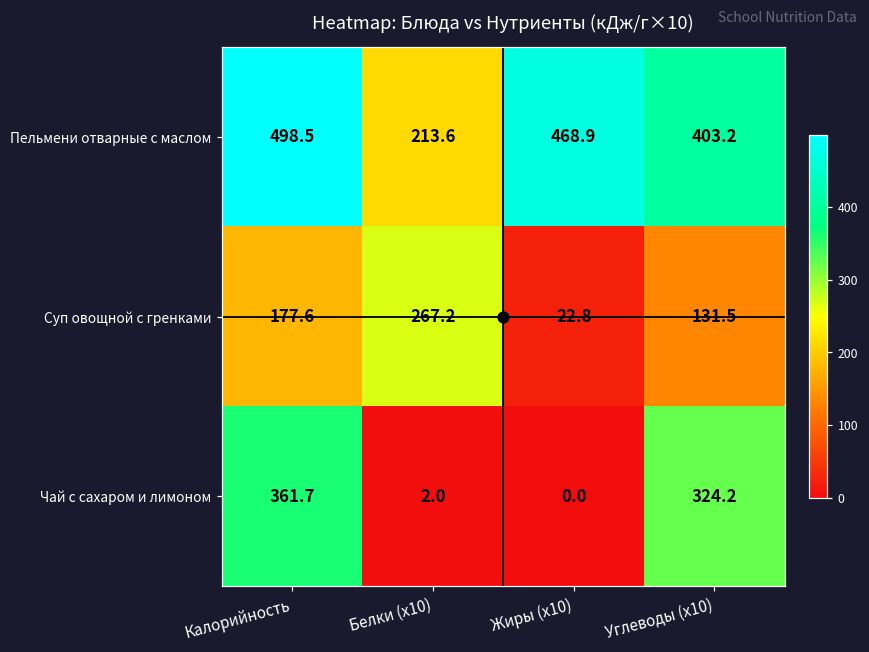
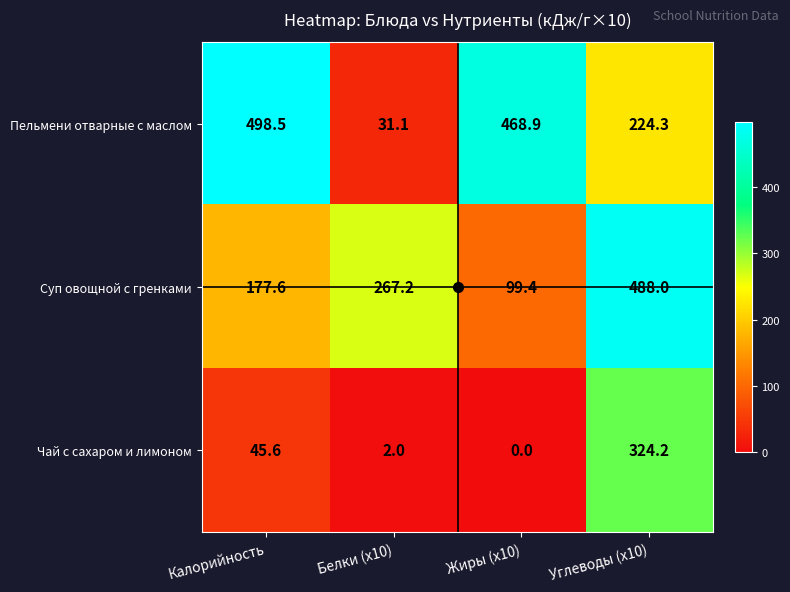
  {
    "Пельмени отварные с маслом": {
      "Калорийность": 498.5,
-     "Белки (x10)": 213.6,
+     "Белки (x10)": 31.1,
      "Жиры (x10)": 468.9,
-     "Углеводы (x10)": 403.2
+     "Углеводы (x10)": 224.3
    },
    "Суп овощной с гренками": {
      "Калорийность": 177.6,
      "Белки (x10)": 267.2,
-     "Жиры (x10)": 22.8,
-     "Углеводы (x10)": 131.5
+     "Жиры (x10)": 99.4,
+     "Углеводы (x10)": 488.0
    },
    "Чай с сахаром и лимоном": {
-     "Калорийность": 361.7,
+     "Калорийность": 45.6,
      "Белки (x10)": 2.0,
      "Жиры (x10)": 0.0,
      "Углеводы (x10)": 324.2
    }
  }
